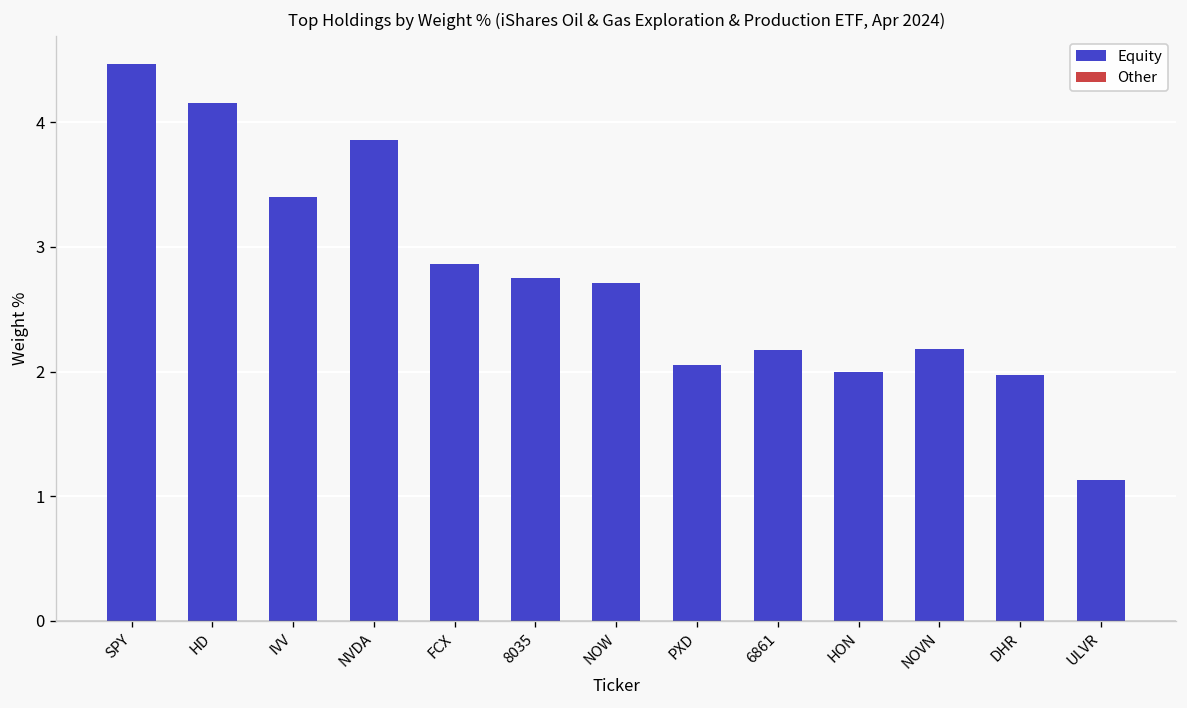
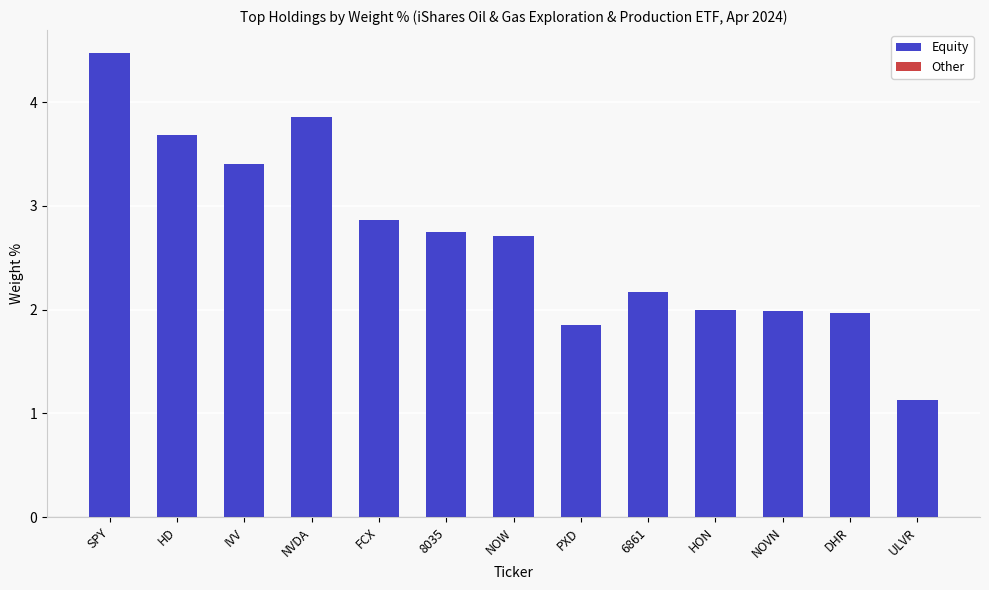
  {
    "SPY": 4.47,
-   "HD": 4.16,
+   "HD": 3.68,
    "IVV": 3.40,
    "NVDA": 3.86,
    "FCX": 2.86,
    "8035": 2.75,
    "NOW": 2.71,
-   "PXD": 2.05,
+   "PXD": 1.85,
    "6861": 2.17,
    "HON": 2.00,
-   "NOVN": 2.18,
+   "NOVN": 1.99,
    "DHR": 1.97,
    "ULVR": 1.13
  }
